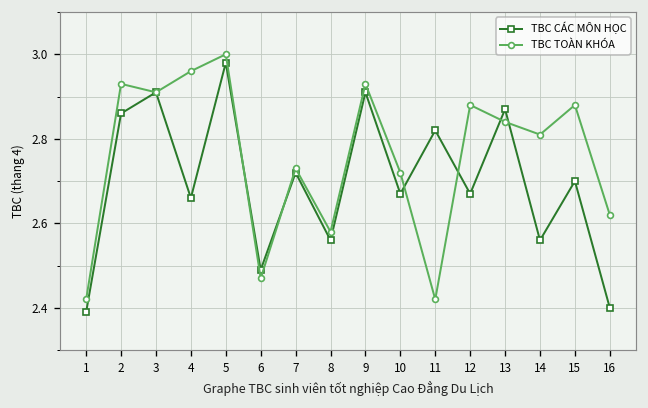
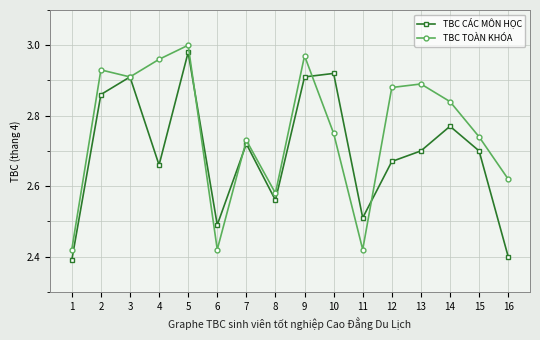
  {
    "TBC CÁC MÔN HỌC": {
      "1": 2.39,
      "2": 2.86,
      "4": 2.66,
      "5": 2.98,
      "6": 2.49,
      "7": 2.72,
      "8": 2.56,
      "9": 2.91,
-     "10": 2.67,
-     "11": 2.82,
+     "10": 2.92,
+     "11": 2.51,
      "12": 2.67,
-     "13": 2.87,
-     "14": 2.56,
+     "13": 2.70,
+     "14": 2.77,
      "15": 2.70,
      "16": 2.40
    },
    "TBC TOÀN KHÓA": {
      "1": 2.42,
      "2": 2.93,
      "4": 2.96,
      "5": 3.00,
-     "6": 2.47,
+     "6": 2.42,
      "7": 2.73,
      "8": 2.58,
-     "9": 2.93,
-     "10": 2.72,
+     "9": 2.97,
+     "10": 2.75,
      "11": 2.42,
      "12": 2.88,
-     "13": 2.84,
-     "14": 2.81,
-     "15": 2.88,
+     "13": 2.89,
+     "14": 2.84,
+     "15": 2.74,
      "16": 2.62
    }
  }
